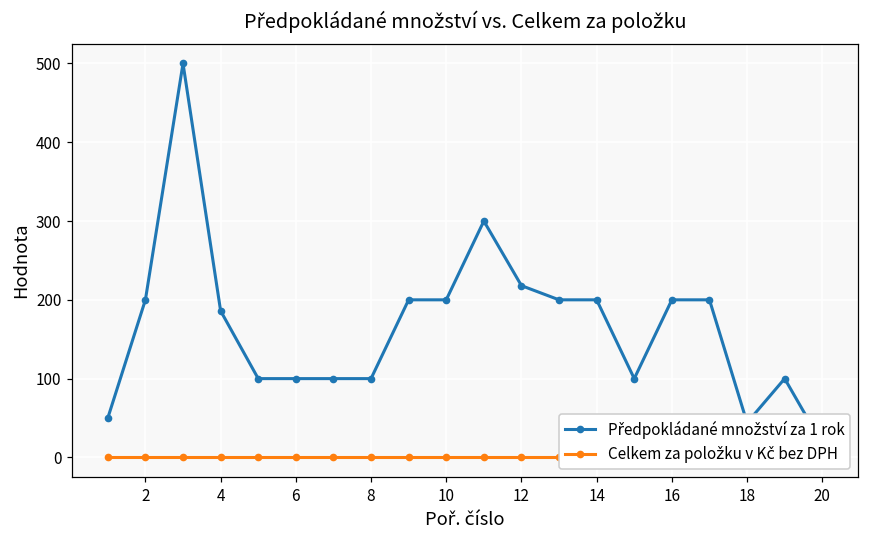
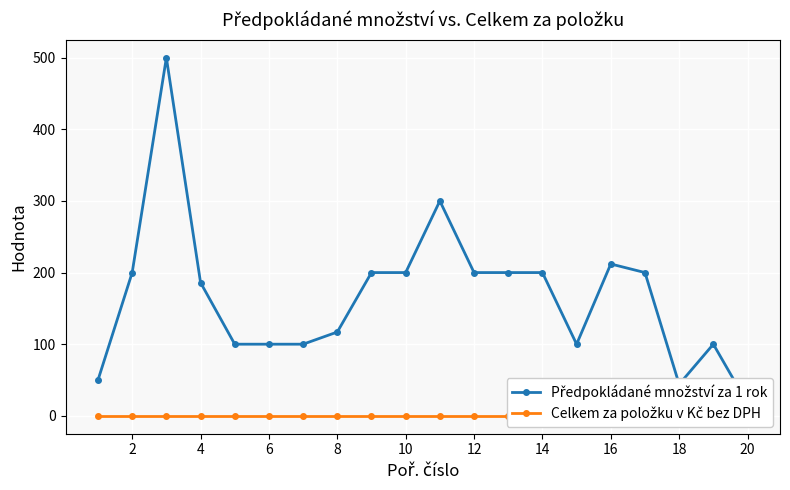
  {
    "Předpokládané množství za 1 rok": {
      "2": 200,
      "4": 190,
      "6": 100,
-     "8": 100,
+     "8": 120,
      "10": 200,
-     "12": 220,
+     "12": 200,
      "14": 200,
-     "16": 200
+     "16": 210
    },
    "Celkem za položku v Kč bez DPH": {
      "2": 0,
      "4": 0,
      "6": 0,
      "8": 0,
      "10": 0,
      "12": 0
    }
  }
